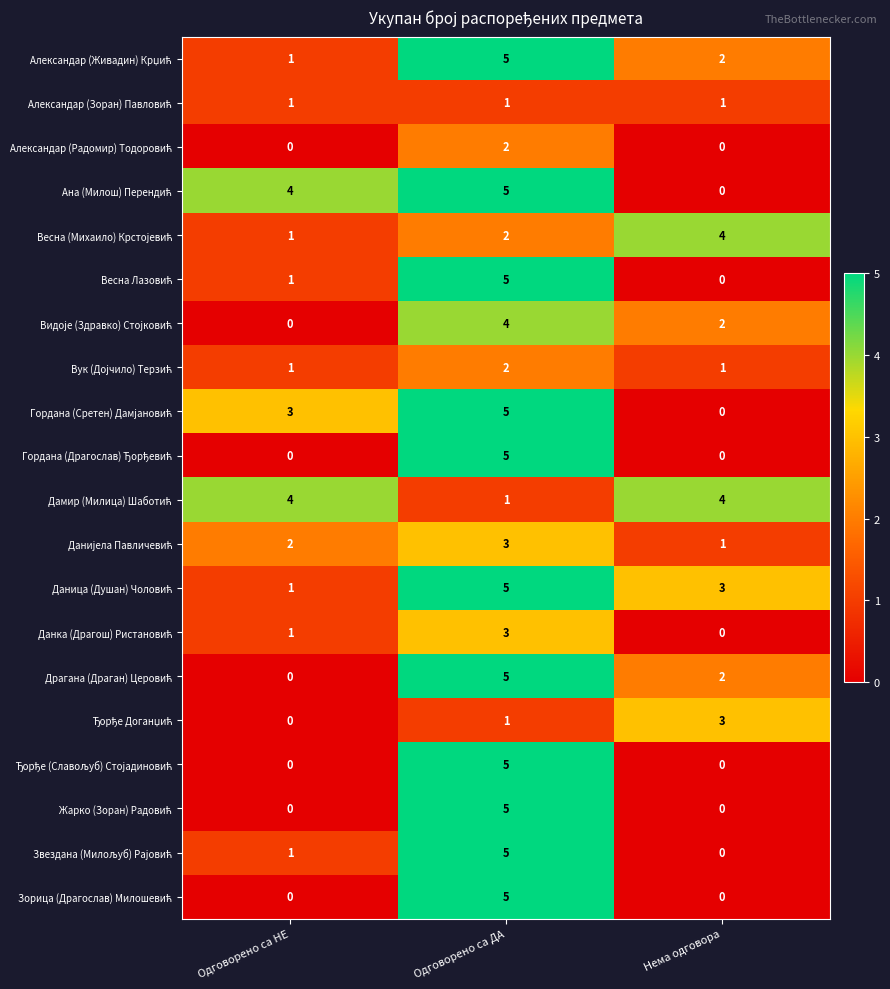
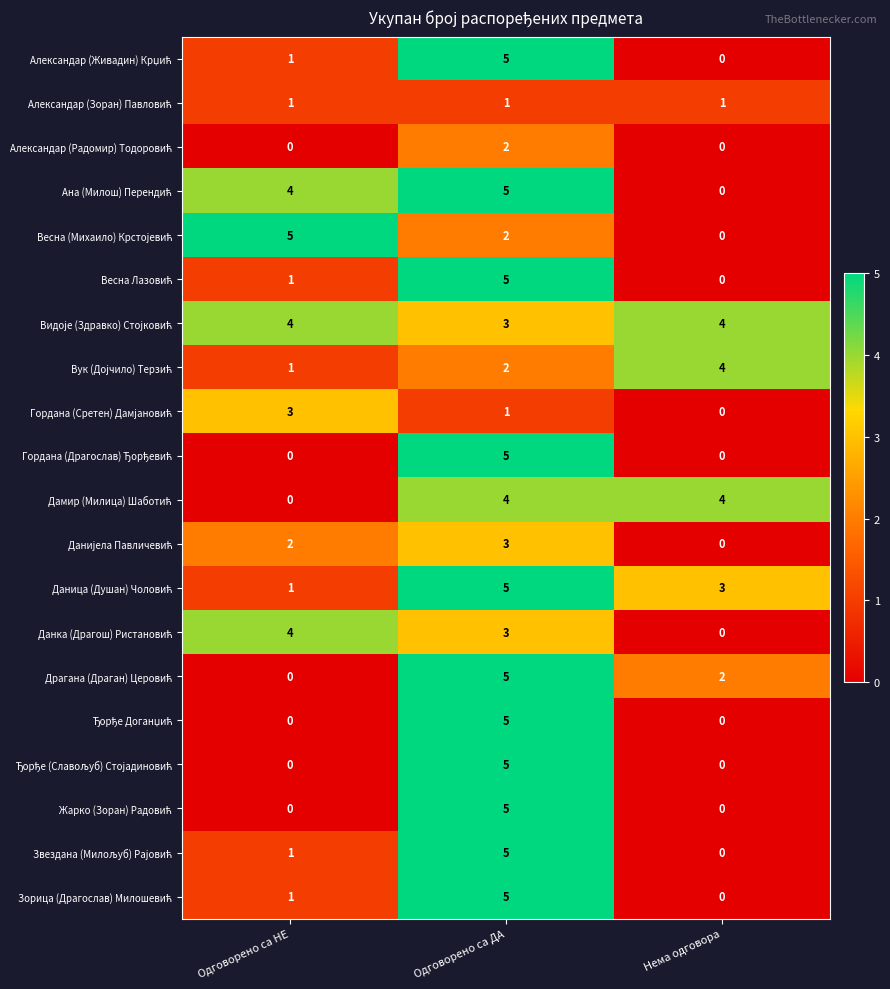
  {
    "Александар (Живадин) Крџић": {
      "Одговорено са НЕ": 1,
      "Одговорено са ДА": 5,
-     "Нема одговора": 2
+     "Нема одговора": 0
    },
    "Александар (Зоран) Павловић": {
      "Одговорено са НЕ": 1,
      "Одговорено са ДА": 1,
      "Нема одговора": 1
    },
    "Александар (Радомир) Тодоровић": {
      "Одговорено са НЕ": 0,
      "Одговорено са ДА": 2,
      "Нема одговора": 0
    },
    "Ана (Милош) Перендић": {
      "Одговорено са НЕ": 4,
      "Одговорено са ДА": 5,
      "Нема одговора": 0
    },
    "Весна (Михаило) Крстојевић": {
-     "Одговорено са НЕ": 1,
+     "Одговорено са НЕ": 5,
      "Одговорено са ДА": 2,
-     "Нема одговора": 4
+     "Нема одговора": 0
    },
    "Весна Лазовић": {
      "Одговорено са НЕ": 1,
      "Одговорено са ДА": 5,
      "Нема одговора": 0
    },
    "Видоје (Здравко) Стојковић": {
-     "Одговорено са НЕ": 0,
-     "Одговорено са ДА": 4,
-     "Нема одговора": 2
+     "Одговорено са НЕ": 4,
+     "Одговорено са ДА": 3,
+     "Нема одговора": 4
    },
    "Вук (Дојчило) Терзић": {
      "Одговорено са НЕ": 1,
      "Одговорено са ДА": 2,
-     "Нема одговора": 1
+     "Нема одговора": 4
    },
    "Гордана (Сретен) Дамјановић": {
      "Одговорено са НЕ": 3,
-     "Одговорено са ДА": 5,
+     "Одговорено са ДА": 1,
      "Нема одговора": 0
    },
    "Гордана (Драгослав) Ђорђевић": {
      "Одговорено са НЕ": 0,
      "Одговорено са ДА": 5,
      "Нема одговора": 0
    },
    "Дамир (Милица) Шаботић": {
-     "Одговорено са НЕ": 4,
-     "Одговорено са ДА": 1,
+     "Одговорено са НЕ": 0,
+     "Одговорено са ДА": 4,
      "Нема одговора": 4
    },
    "Данијела Павличевић": {
      "Одговорено са НЕ": 2,
      "Одговорено са ДА": 3,
-     "Нема одговора": 1
+     "Нема одговора": 0
    },
    "Даница (Душан) Чоловић": {
      "Одговорено са НЕ": 1,
      "Одговорено са ДА": 5,
      "Нема одговора": 3
    },
    "Данка (Драгош) Ристановић": {
-     "Одговорено са НЕ": 1,
+     "Одговорено са НЕ": 4,
      "Одговорено са ДА": 3,
      "Нема одговора": 0
    },
    "Драгана (Драган) Церовић": {
      "Одговорено са НЕ": 0,
      "Одговорено са ДА": 5,
      "Нема одговора": 2
    },
    "Ђорђе Доганџић": {
      "Одговорено са НЕ": 0,
-     "Одговорено са ДА": 1,
-     "Нема одговора": 3
+     "Одговорено са ДА": 5,
+     "Нема одговора": 0
    },
    "Ђорђе (Славољуб) Стојадиновић": {
      "Одговорено са НЕ": 0,
      "Одговорено са ДА": 5,
      "Нема одговора": 0
    },
    "Жарко (Зоран) Радовић": {
      "Одговорено са НЕ": 0,
      "Одговорено са ДА": 5,
      "Нема одговора": 0
    },
    "Звездана (Милољуб) Рајовић": {
      "Одговорено са НЕ": 1,
      "Одговорено са ДА": 5,
      "Нема одговора": 0
    },
    "Зорица (Драгослав) Милошевић": {
-     "Одговорено са НЕ": 0,
+     "Одговорено са НЕ": 1,
      "Одговорено са ДА": 5,
      "Нема одговора": 0
    }
  }
